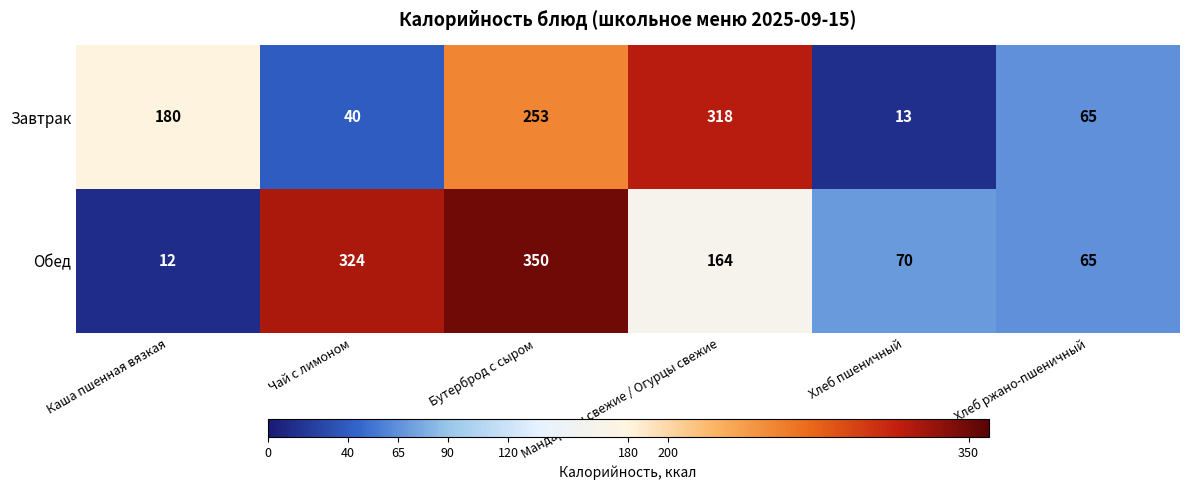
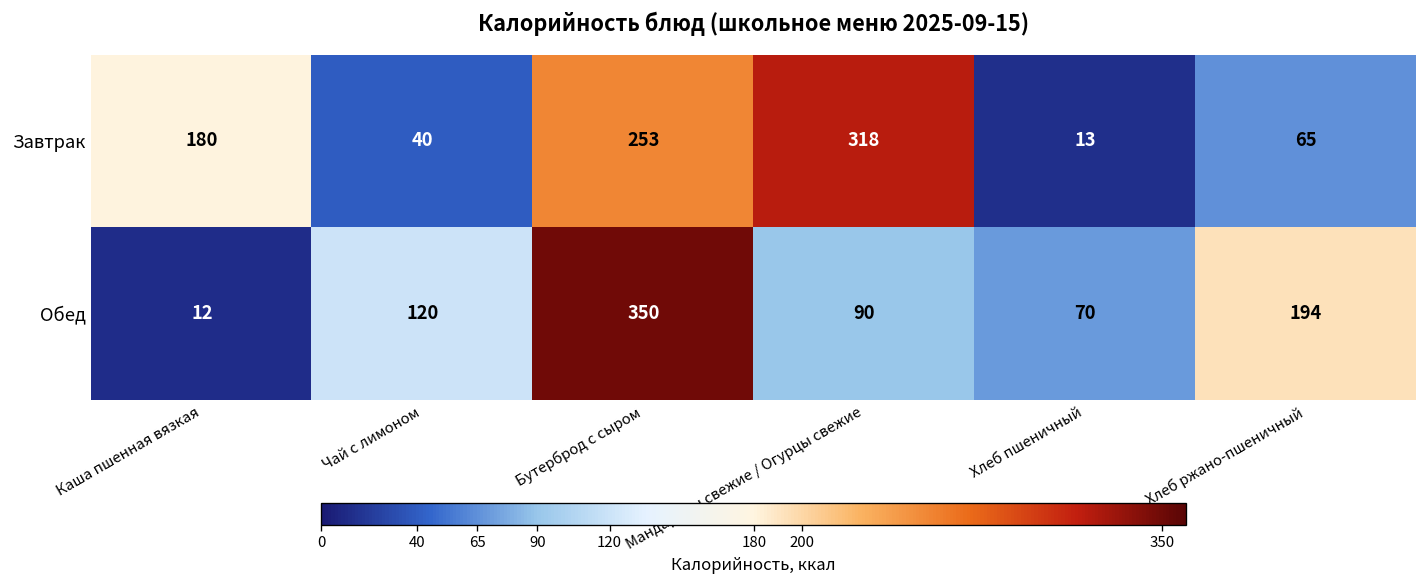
  {
    "Завтрак": {
      "Каша пшенная вязкая": 180,
      "Чай с лимоном": 40,
      "Бутерброд с сыром": 253,
      "Мандарины свежие / Огурцы свежие": 318,
      "Хлеб пшеничный": 13,
      "Хлеб ржано-пшеничный": 65
    },
    "Обед": {
      "Каша пшенная вязкая": 12,
-     "Чай с лимоном": 324,
+     "Чай с лимоном": 120,
      "Бутерброд с сыром": 350,
-     "Мандарины свежие / Огурцы свежие": 164,
+     "Мандарины свежие / Огурцы свежие": 90,
      "Хлеб пшеничный": 70,
-     "Хлеб ржано-пшеничный": 65
+     "Хлеб ржано-пшеничный": 194
    }
  }
